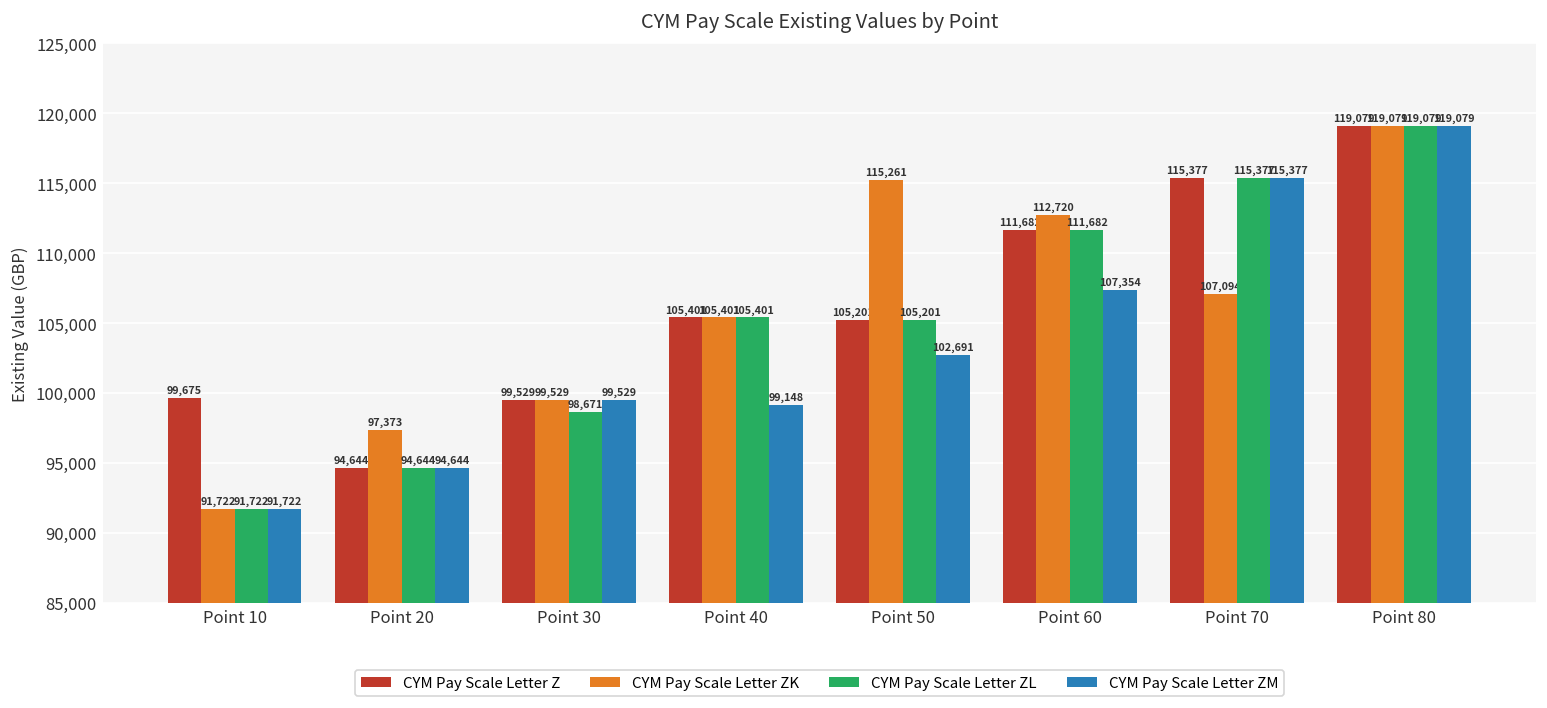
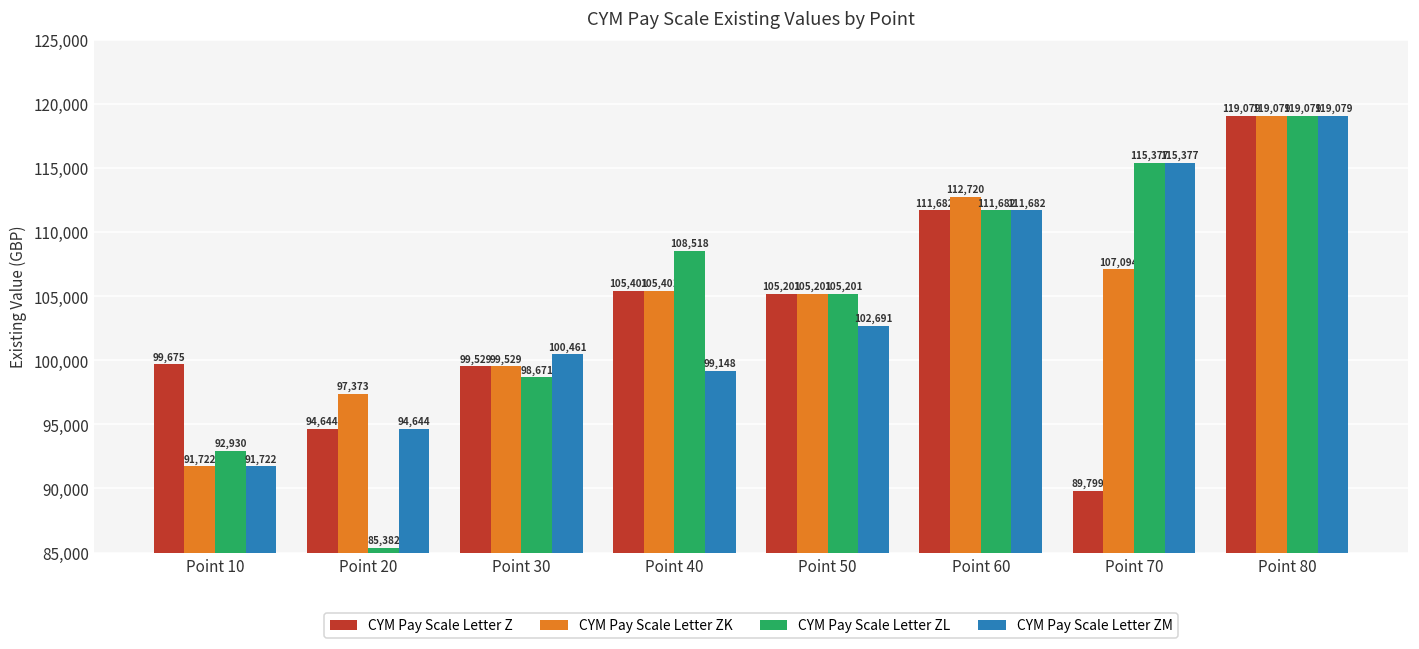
  {
    "CYM Pay Scale Letter Z": {
      "Point 10": "99,675",
      "Point 20": "94,644",
      "Point 30": "99,529",
      "Point 50": "105,201",
      "Point 60": "111,682",
-     "Point 70": "115,377"
+     "Point 70": "89,799"
    },
    "CYM Pay Scale Letter ZK": {
      "Point 10": "91,722",
      "Point 20": "97,373",
      "Point 30": "99,529",
-     "Point 50": "115,261",
+     "Point 50": "105,201",
      "Point 60": "112,720",
      "Point 70": "107,094"
    },
    "CYM Pay Scale Letter ZL": {
-     "Point 10": "91,722",
-     "Point 20": "94,644",
+     "Point 10": "92,930",
+     "Point 20": "85,382",
      "Point 30": "98,671",
-     "Point 40": "105,401",
+     "Point 40": "108,518",
      "Point 50": "105,201",
      "Point 60": "111,682"
    },
    "CYM Pay Scale Letter ZM": {
      "Point 10": "91,722",
      "Point 20": "94,644",
-     "Point 30": "99,529",
+     "Point 30": "100,461",
      "Point 40": "99,148",
      "Point 50": "102,691",
-     "Point 60": "107,354"
+     "Point 60": "111,682"
    }
  }
